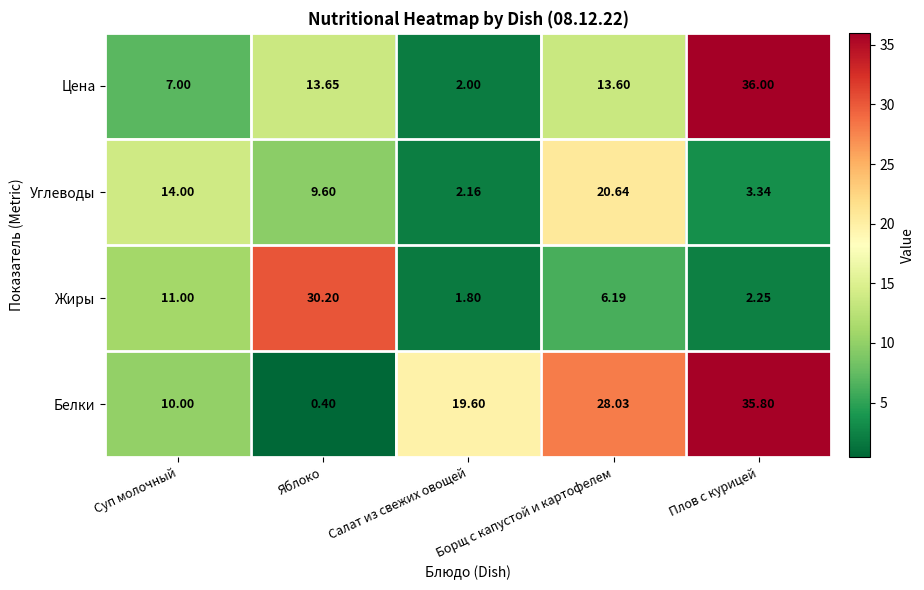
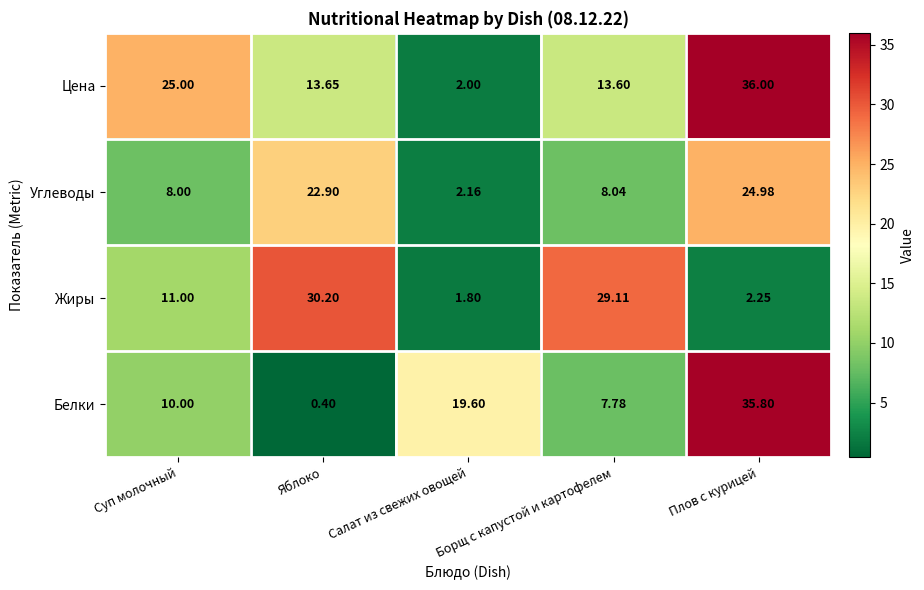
  {
    "Цена": {
-     "Суп молочный": 7.00,
+     "Суп молочный": 25.00,
      "Яблоко": 13.65,
      "Салат из свежих овощей": 2.00,
      "Борщ с капустой и картофелем": 13.60,
      "Плов с курицей": 36.00
    },
    "Углеводы": {
-     "Суп молочный": 14.00,
-     "Яблоко": 9.60,
+     "Суп молочный": 8.00,
+     "Яблоко": 22.90,
      "Салат из свежих овощей": 2.16,
-     "Борщ с капустой и картофелем": 20.64,
-     "Плов с курицей": 3.34
+     "Борщ с капустой и картофелем": 8.04,
+     "Плов с курицей": 24.98
    },
    "Жиры": {
      "Суп молочный": 11.00,
      "Яблоко": 30.20,
      "Салат из свежих овощей": 1.80,
-     "Борщ с капустой и картофелем": 6.19,
+     "Борщ с капустой и картофелем": 29.11,
      "Плов с курицей": 2.25
    },
    "Белки": {
      "Суп молочный": 10.00,
      "Яблоко": 0.40,
      "Салат из свежих овощей": 19.60,
-     "Борщ с капустой и картофелем": 28.03,
+     "Борщ с капустой и картофелем": 7.78,
      "Плов с курицей": 35.80
    }
  }
